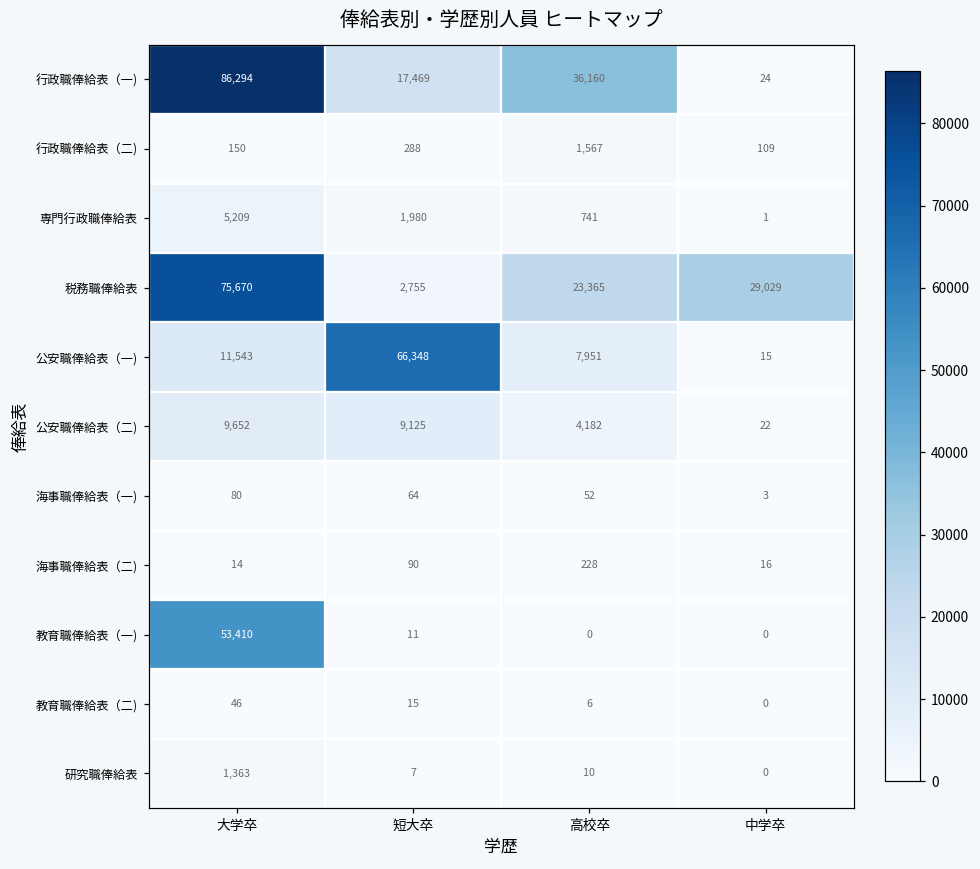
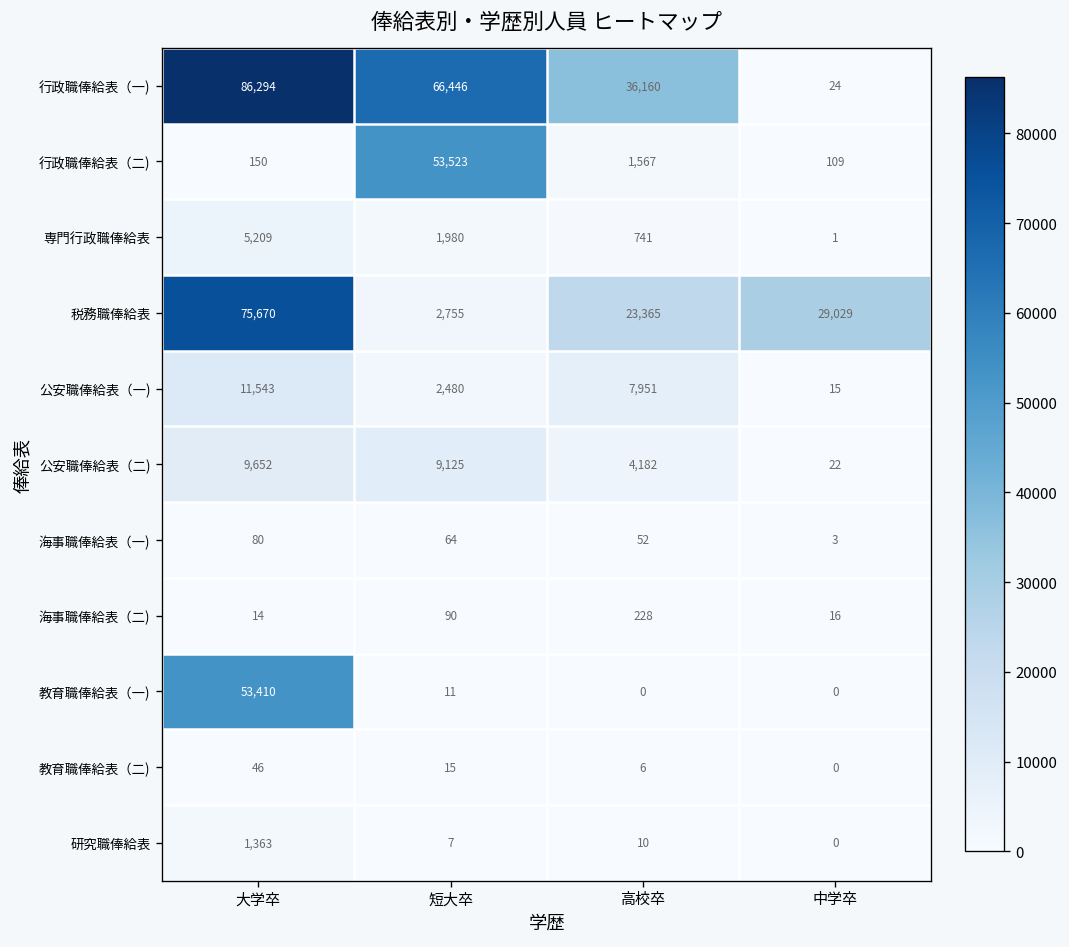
  {
    "行政職俸給表（一)": {
      "大学卒": "86,294",
-     "短大卒": "17,469",
+     "短大卒": "66,446",
      "高校卒": "36,160",
      "中学卒": "24"
    },
    "行政職俸給表（二)": {
      "大学卒": "150",
-     "短大卒": "288",
+     "短大卒": "53,523",
      "高校卒": "1,567",
      "中学卒": "109"
    },
    "専門行政職俸給表": {
      "大学卒": "5,209",
      "短大卒": "1,980",
      "高校卒": "741",
      "中学卒": "1"
    },
    "税務職俸給表": {
      "大学卒": "75,670",
      "短大卒": "2,755",
      "高校卒": "23,365",
      "中学卒": "29,029"
    },
    "公安職俸給表（一)": {
      "大学卒": "11,543",
-     "短大卒": "66,348",
+     "短大卒": "2,480",
      "高校卒": "7,951",
      "中学卒": "15"
    },
    "公安職俸給表（二)": {
      "大学卒": "9,652",
      "短大卒": "9,125",
      "高校卒": "4,182",
      "中学卒": "22"
    },
    "海事職俸給表（一)": {
      "大学卒": "80",
      "短大卒": "64",
      "高校卒": "52",
      "中学卒": "3"
    },
    "海事職俸給表（二)": {
      "大学卒": "14",
      "短大卒": "90",
      "高校卒": "228",
      "中学卒": "16"
    },
    "教育職俸給表（一)": {
      "大学卒": "53,410",
      "短大卒": "11",
      "高校卒": "0",
      "中学卒": "0"
    },
    "教育職俸給表（二)": {
      "大学卒": "46",
      "短大卒": "15",
      "高校卒": "6",
      "中学卒": "0"
    },
    "研究職俸給表": {
      "大学卒": "1,363",
      "短大卒": "7",
      "高校卒": "10",
      "中学卒": "0"
    }
  }
